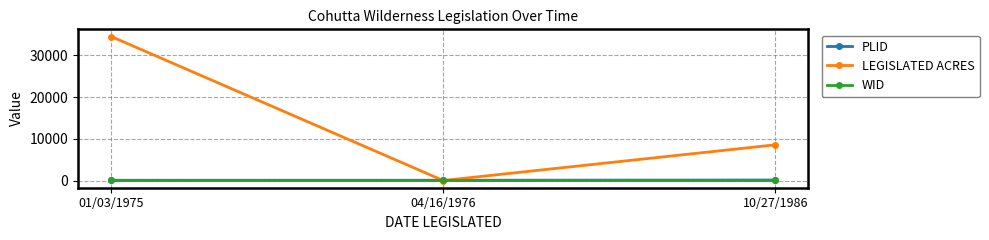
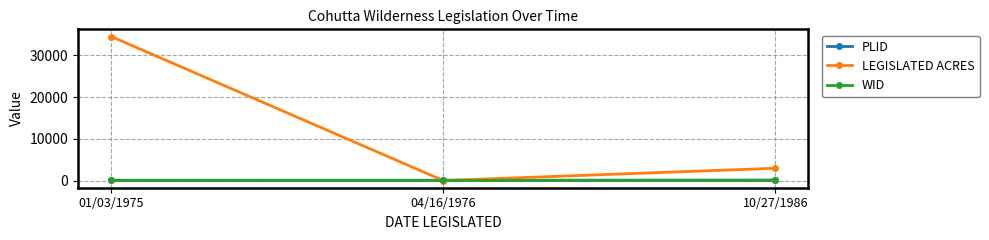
  {
    "WID": {
      "01/03/1975": 0,
      "10/27/1986": 0
    },
    "LEGISLATED ACRES": {
      "01/03/1975": 35000,
-     "10/27/1986": 9000
+     "10/27/1986": 3000
    }
  }
